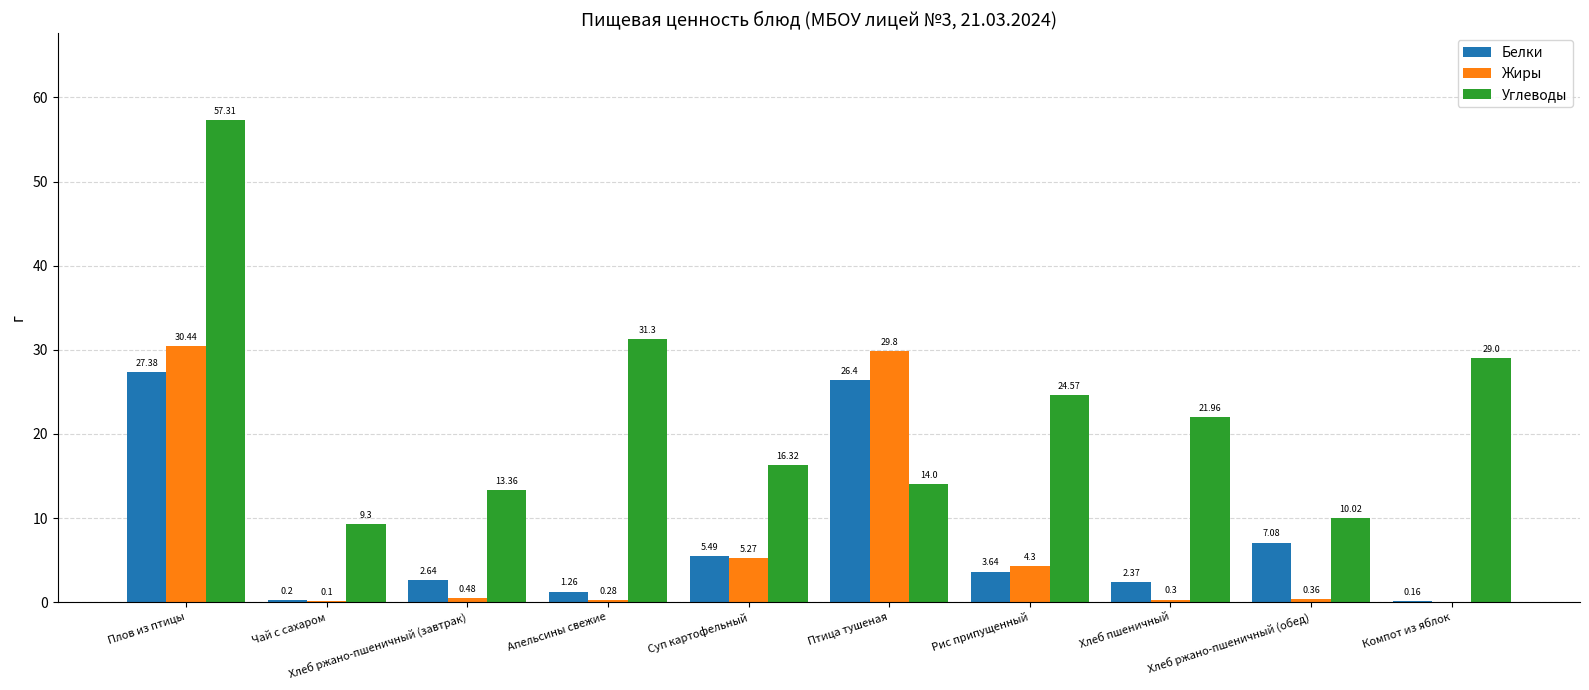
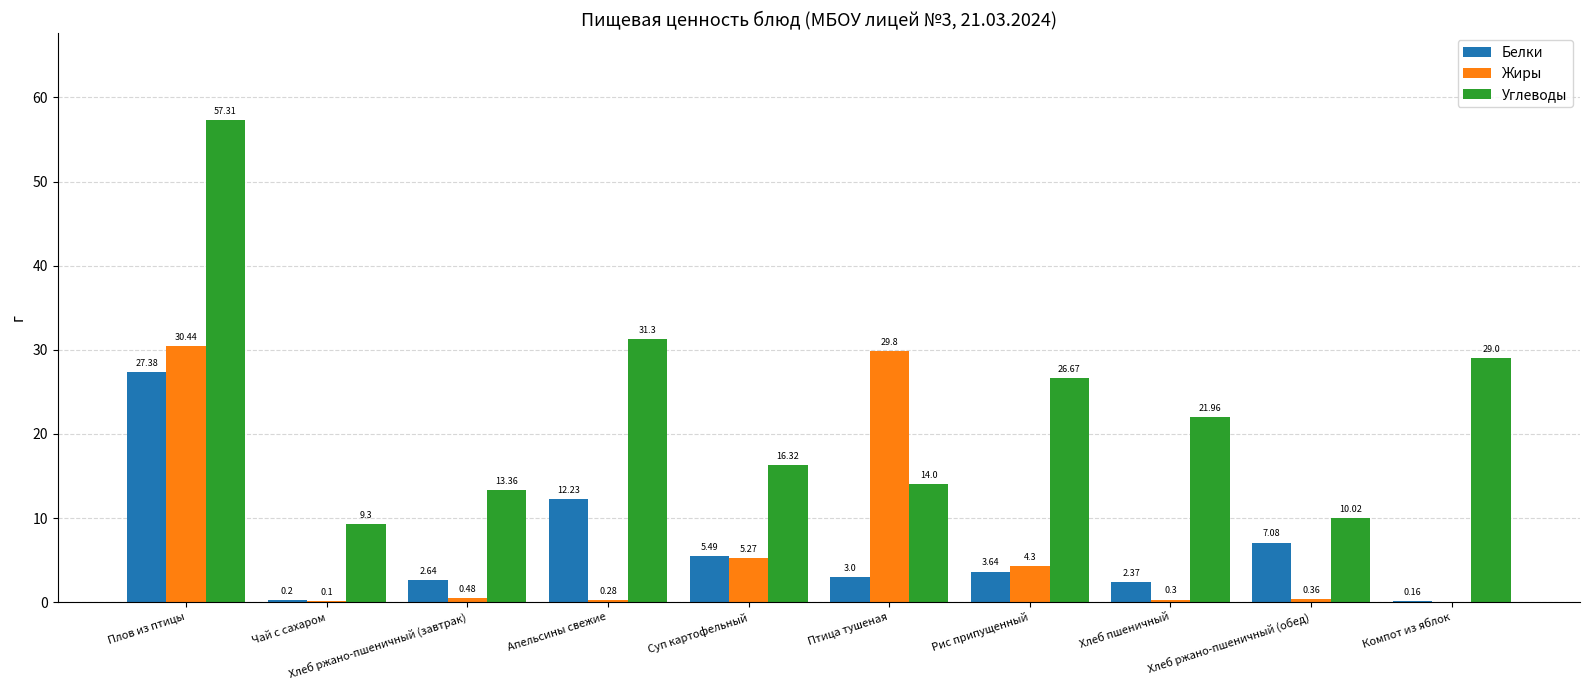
  {
    "Белки": {
      "Плов из птицы": 27.38,
      "Чай с сахаром": 0.2,
      "Хлеб ржано-пшеничный (завтрак)": 2.64,
-     "Апельсины свежие": 1.26,
+     "Апельсины свежие": 12.23,
      "Суп картофельный": 5.49,
-     "Птица тушеная": 26.4,
+     "Птица тушеная": 3.0,
      "Рис припущенный": 3.64,
      "Хлеб пшеничный": 2.37,
      "Хлеб ржано-пшеничный (обед)": 7.08,
      "Компот из яблок": 0.16
    },
    "Жиры": {
      "Плов из птицы": 30.44,
      "Чай с сахаром": 0.1,
      "Хлеб ржано-пшеничный (завтрак)": 0.48,
      "Апельсины свежие": 0.28,
      "Суп картофельный": 5.27,
      "Птица тушеная": 29.8,
      "Рис припущенный": 4.3,
      "Хлеб пшеничный": 0.3,
      "Хлеб ржано-пшеничный (обед)": 0.36
    },
    "Углеводы": {
      "Плов из птицы": 57.31,
      "Чай с сахаром": 9.3,
      "Хлеб ржано-пшеничный (завтрак)": 13.36,
      "Апельсины свежие": 31.3,
      "Суп картофельный": 16.32,
      "Птица тушеная": 14.0,
-     "Рис припущенный": 24.57,
+     "Рис припущенный": 26.67,
      "Хлеб пшеничный": 21.96,
      "Хлеб ржано-пшеничный (обед)": 10.02,
      "Компот из яблок": 29.0
    }
  }
